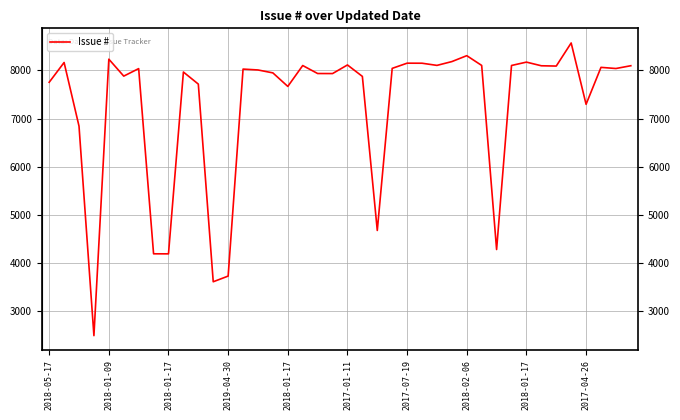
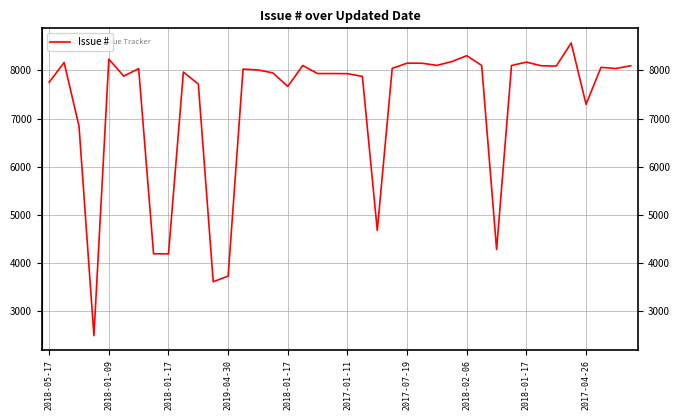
  {
    "2018-05-17": 7800,
-   "2017-01-11": 8100,
+   "2017-01-11": 7900,
    "2018-02-06": 8300,
    "2017-04-26": 7300
  }
